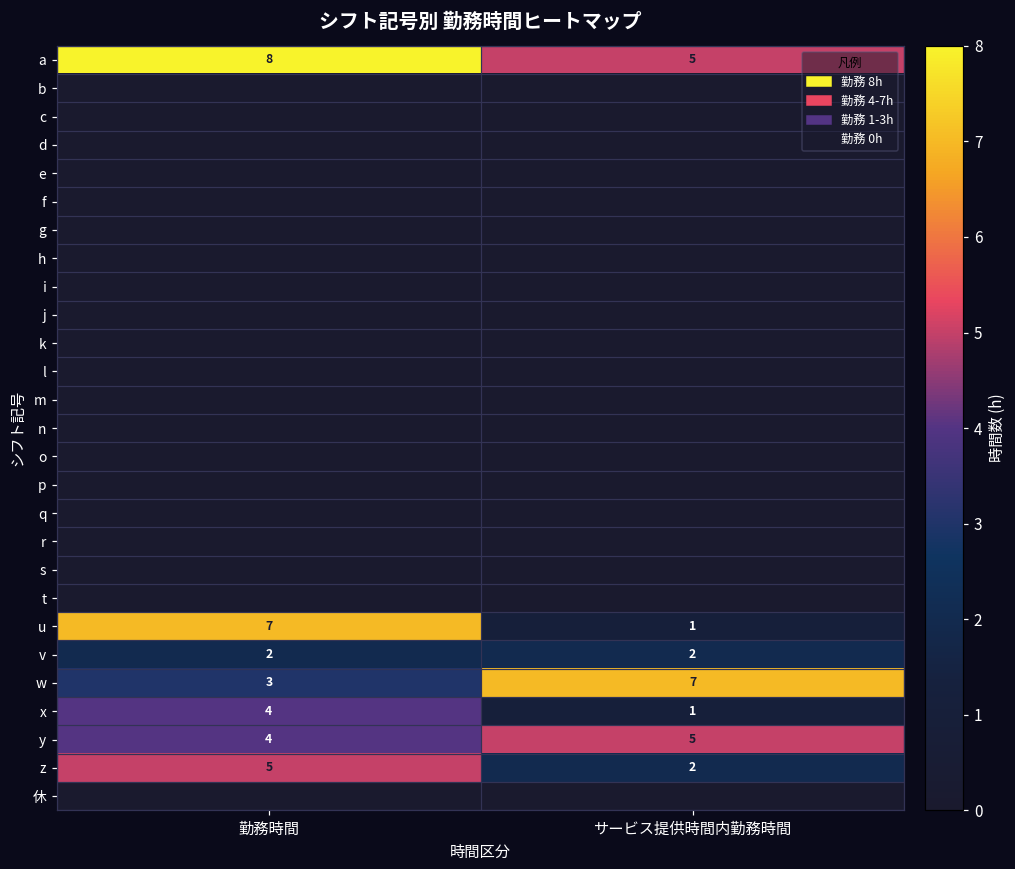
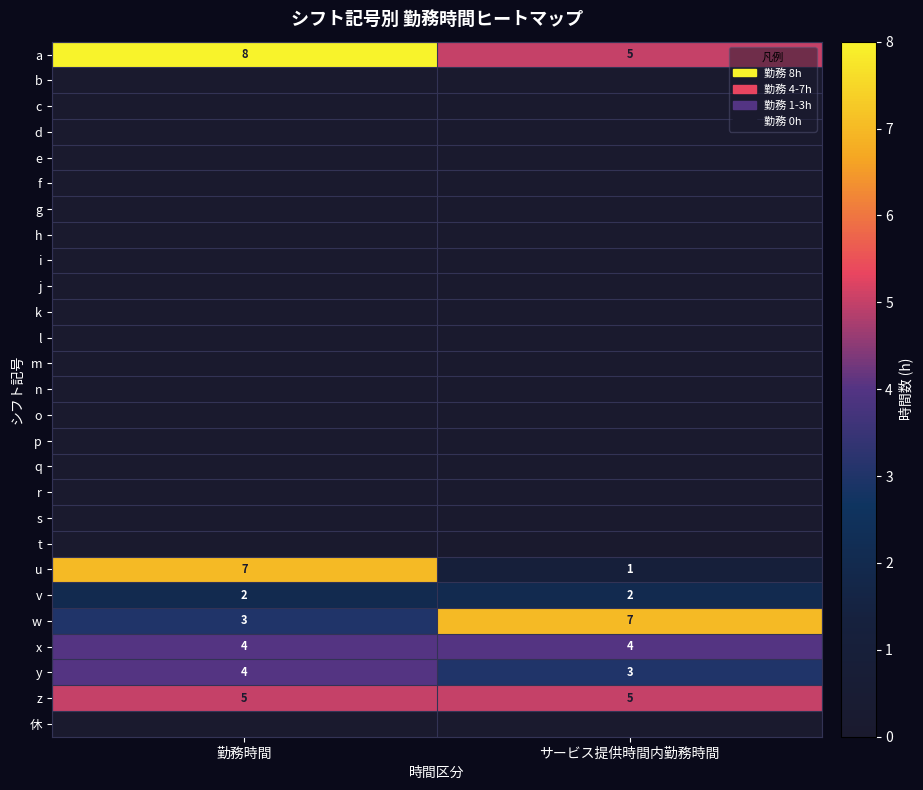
  {
    "a": {
      "勤務時間": 8,
      "サービス提供時間内勤務時間": 5
    },
    "u": {
      "勤務時間": 7,
      "サービス提供時間内勤務時間": 1
    },
    "v": {
      "勤務時間": 2,
      "サービス提供時間内勤務時間": 2
    },
    "w": {
      "勤務時間": 3,
      "サービス提供時間内勤務時間": 7
    },
    "x": {
      "勤務時間": 4,
-     "サービス提供時間内勤務時間": 1
+     "サービス提供時間内勤務時間": 4
    },
    "y": {
      "勤務時間": 4,
-     "サービス提供時間内勤務時間": 5
+     "サービス提供時間内勤務時間": 3
    },
    "z": {
      "勤務時間": 5,
-     "サービス提供時間内勤務時間": 2
+     "サービス提供時間内勤務時間": 5
    }
  }
